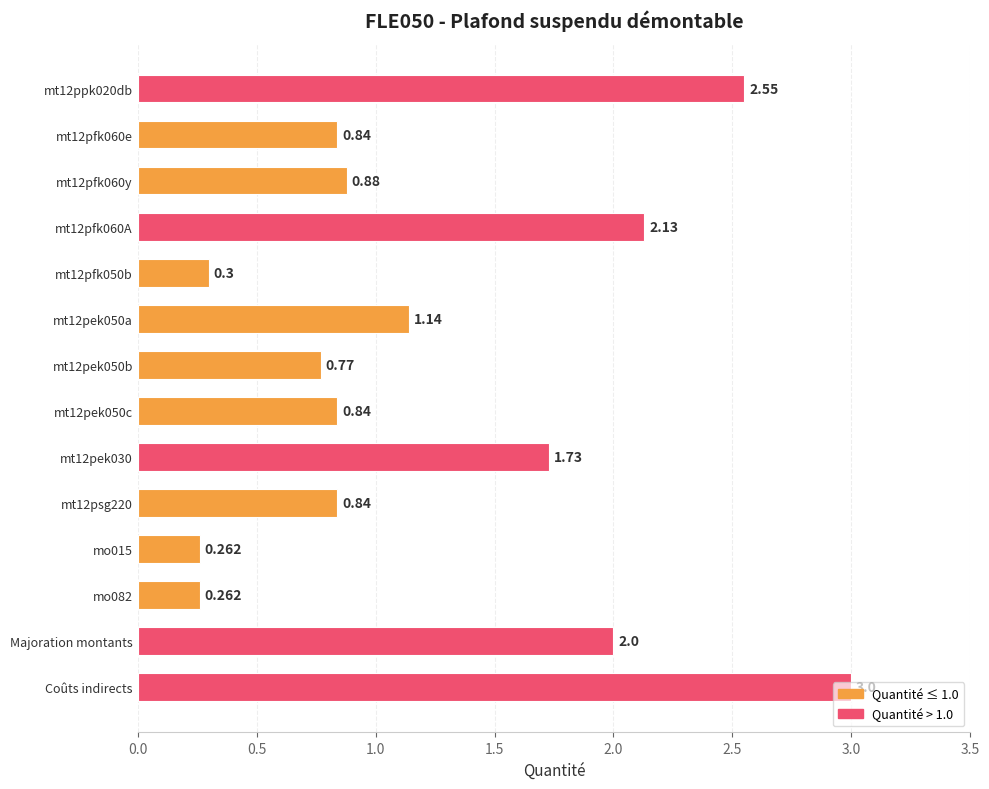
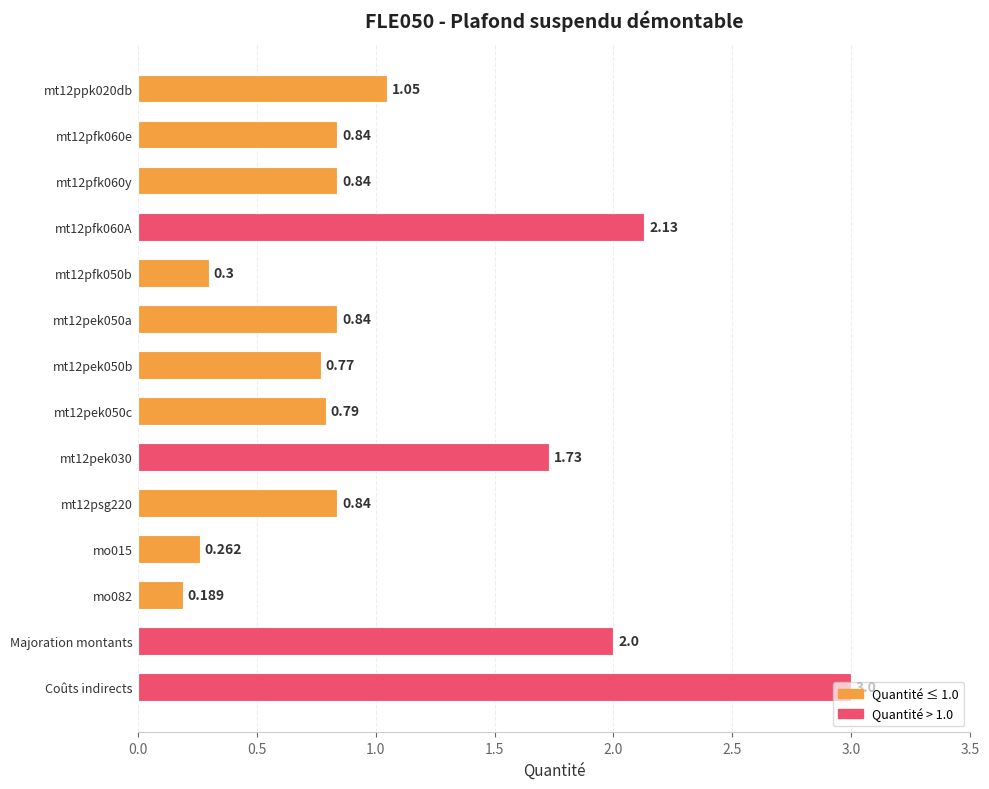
  {
-   "mt12ppk020db": 2.55,
+   "mt12ppk020db": 1.05,
    "mt12pfk060e": 0.84,
-   "mt12pfk060y": 0.88,
+   "mt12pfk060y": 0.84,
    "mt12pfk060A": 2.13,
    "mt12pfk050b": 0.3,
-   "mt12pek050a": 1.14,
+   "mt12pek050a": 0.84,
    "mt12pek050b": 0.77,
-   "mt12pek050c": 0.84,
+   "mt12pek050c": 0.79,
    "mt12pek030": 1.73,
    "mt12psg220": 0.84,
    "mo015": 0.262,
-   "mo082": 0.262,
+   "mo082": 0.189,
    "Majoration montants": 2.0
  }
